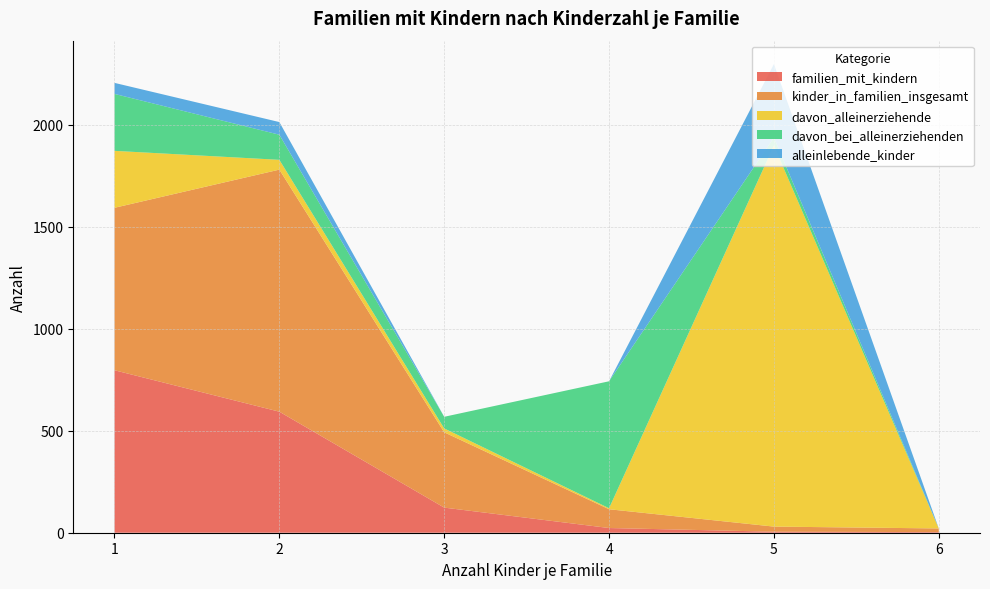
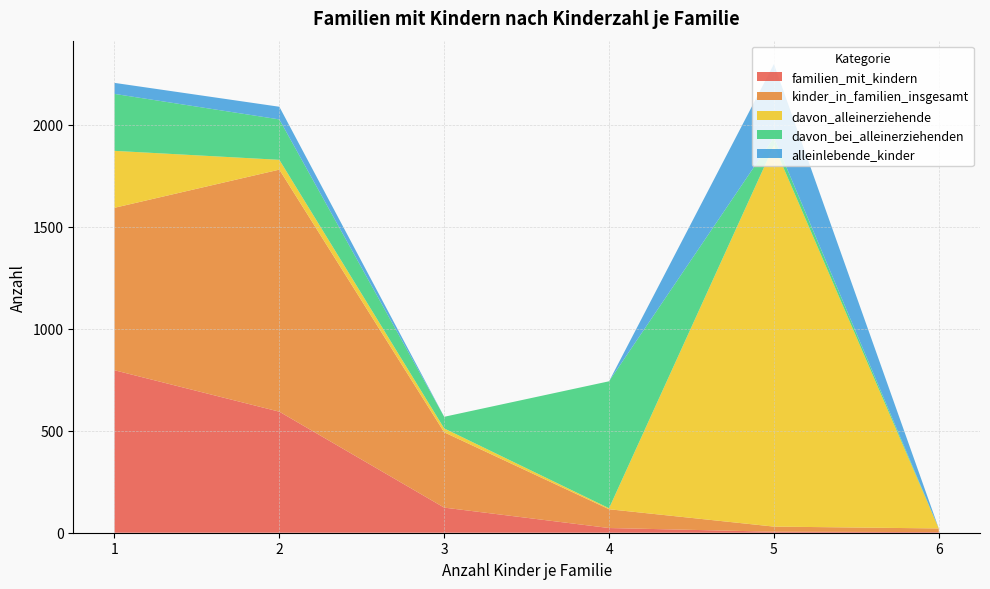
  {
    "davon_alleinerziehende": {
      "1": 280,
      "2": 50,
      "3": 20
    },
    "davon_bei_alleinerziehenden": {
      "1": 280,
-     "2": 120
+     "2": 200
    },
    "alleinlebende_kinder": {
      "1": 50,
      "2": 60
    }
  }
